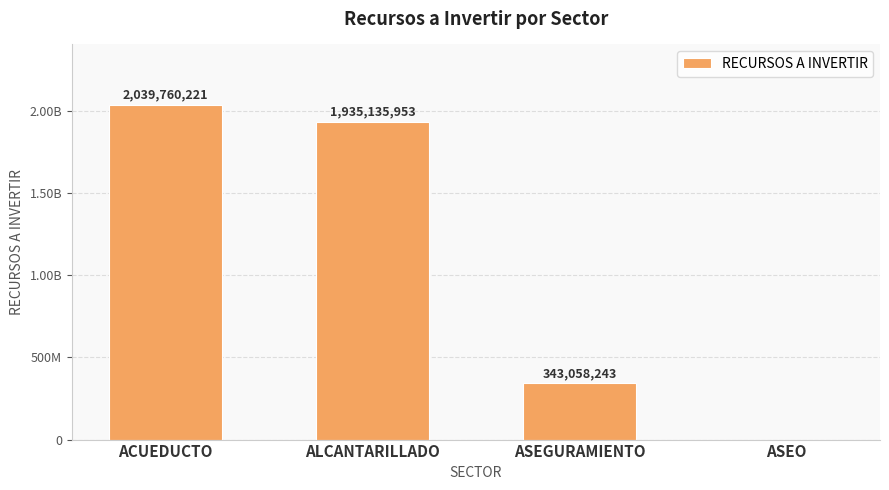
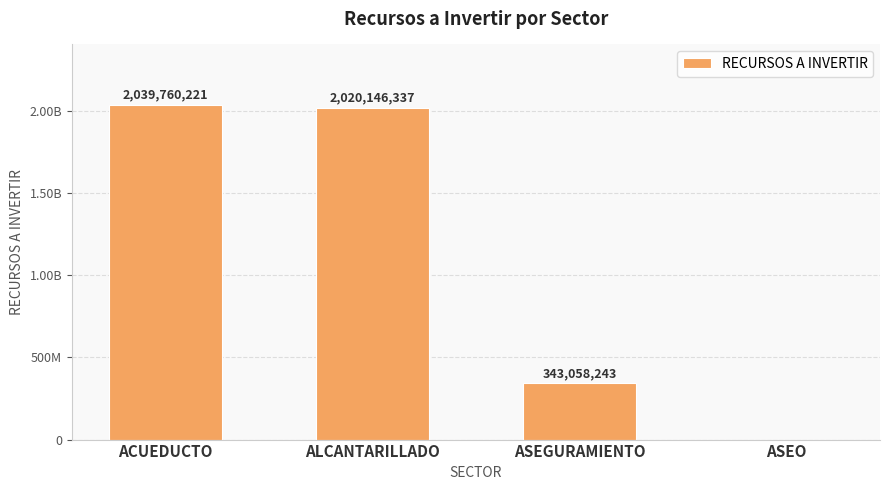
  {
    "ACUEDUCTO": "2,039,760,221",
-   "ALCANTARILLADO": "1,935,135,953",
+   "ALCANTARILLADO": "2,020,146,337",
    "ASEGURAMIENTO": "343,058,243"
  }
